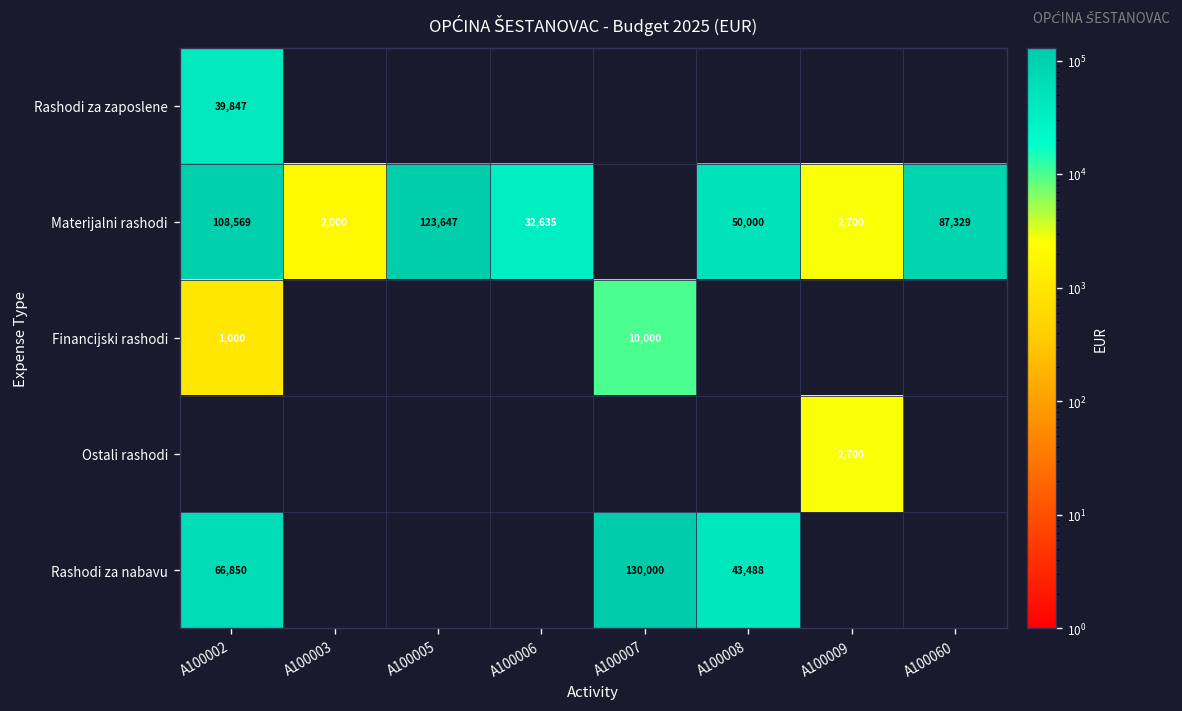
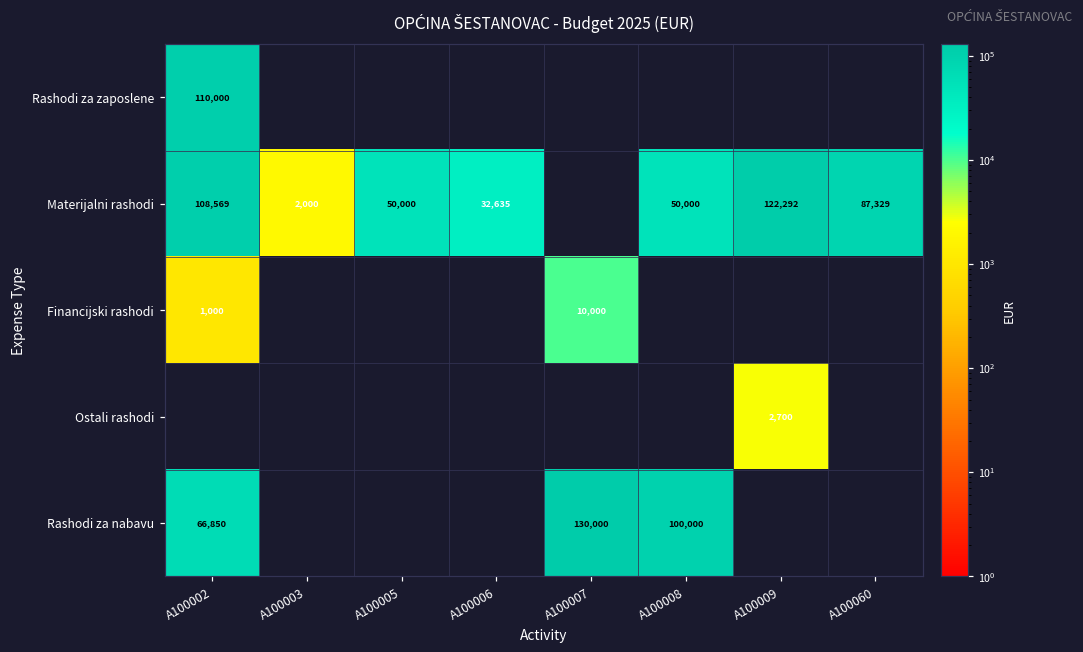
  {
    "Rashodi za zaposlene": {
-     "A100002": "39,847"
+     "A100002": "110,000"
    },
    "Materijalni rashodi": {
      "A100002": "108,569",
      "A100003": "2,000",
-     "A100005": "123,647",
+     "A100005": "50,000",
      "A100006": "32,635",
      "A100008": "50,000",
-     "A100009": "2,700",
+     "A100009": "122,292",
      "A100060": "87,329"
    },
    "Financijski rashodi": {
      "A100002": "1,000",
      "A100007": "10,000"
    },
    "Ostali rashodi": {
      "A100009": "2,700"
    },
    "Rashodi za nabavu": {
      "A100002": "66,850",
      "A100007": "130,000",
-     "A100008": "43,488"
+     "A100008": "100,000"
    }
  }
